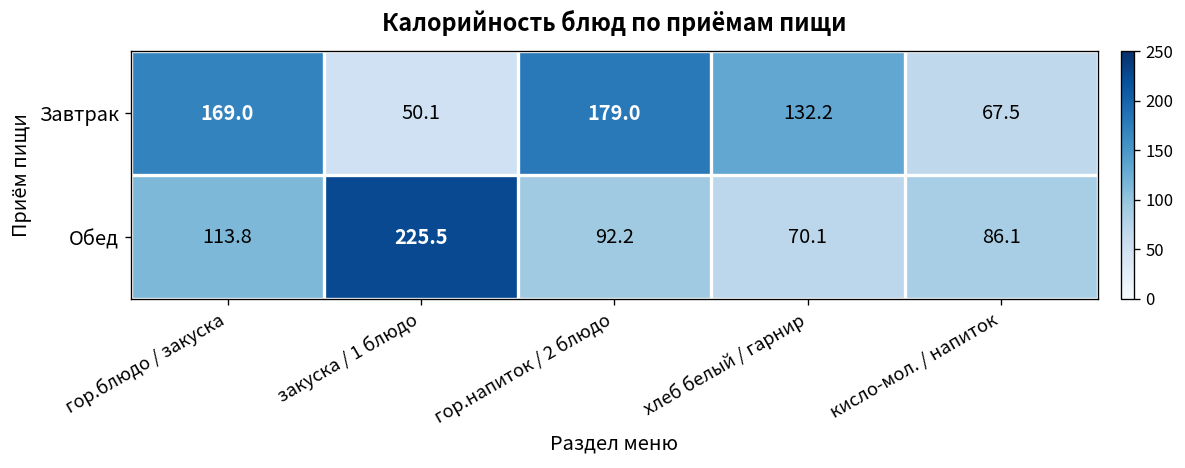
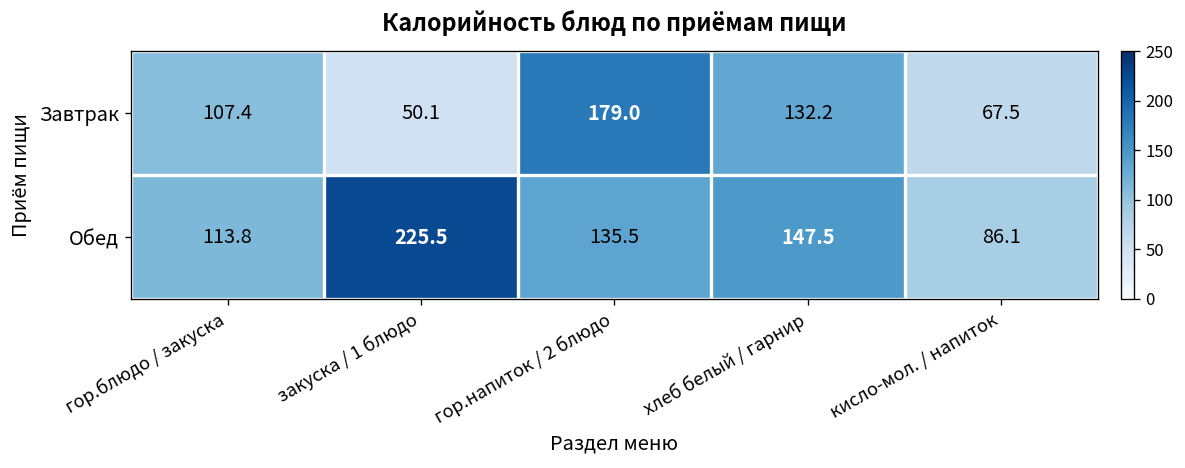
  {
    "Завтрак": {
-     "гор.блюдо / закуска": 169.0,
+     "гор.блюдо / закуска": 107.4,
      "закуска / 1 блюдо": 50.1,
      "гор.напиток / 2 блюдо": 179.0,
      "хлеб белый / гарнир": 132.2,
      "кисло-мол. / напиток": 67.5
    },
    "Обед": {
      "гор.блюдо / закуска": 113.8,
      "закуска / 1 блюдо": 225.5,
-     "гор.напиток / 2 блюдо": 92.2,
-     "хлеб белый / гарнир": 70.1,
+     "гор.напиток / 2 блюдо": 135.5,
+     "хлеб белый / гарнир": 147.5,
      "кисло-мол. / напиток": 86.1
    }
  }
